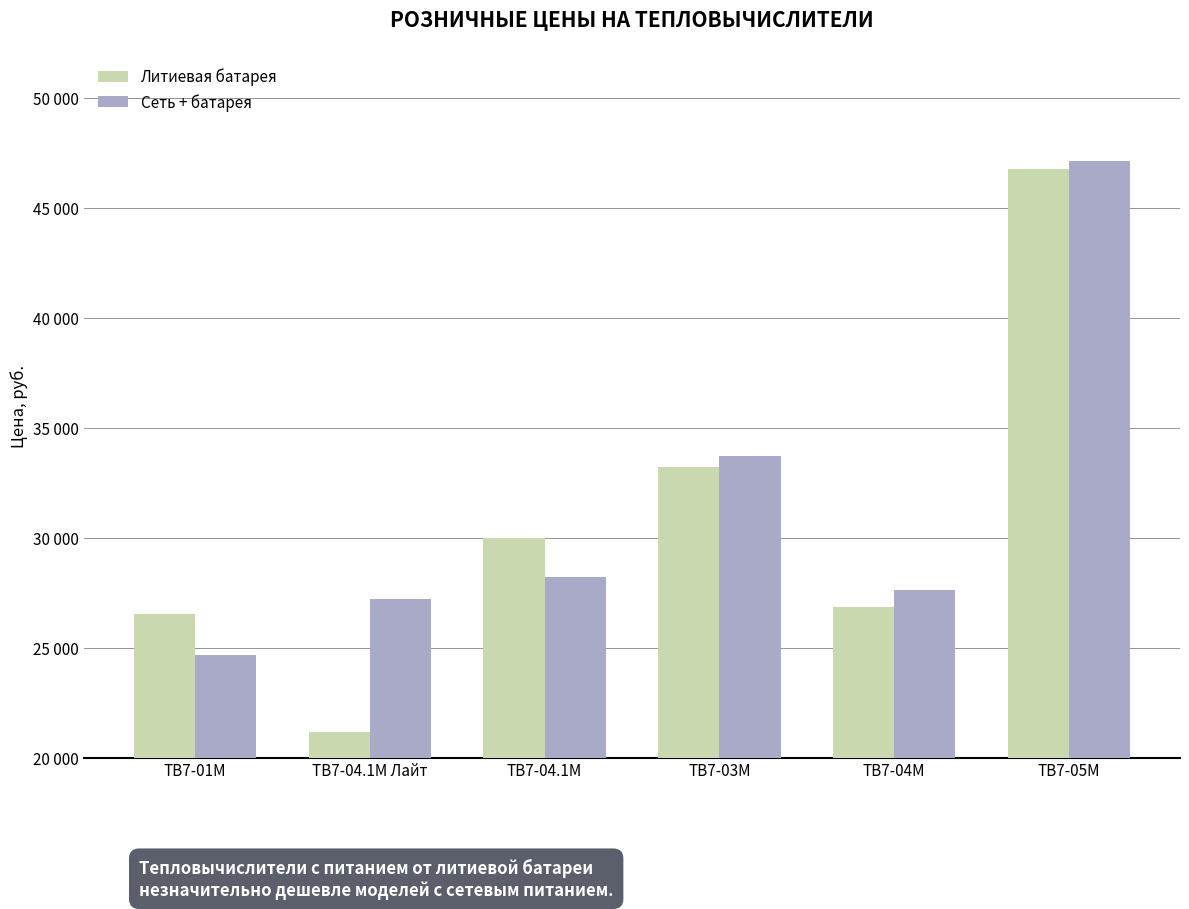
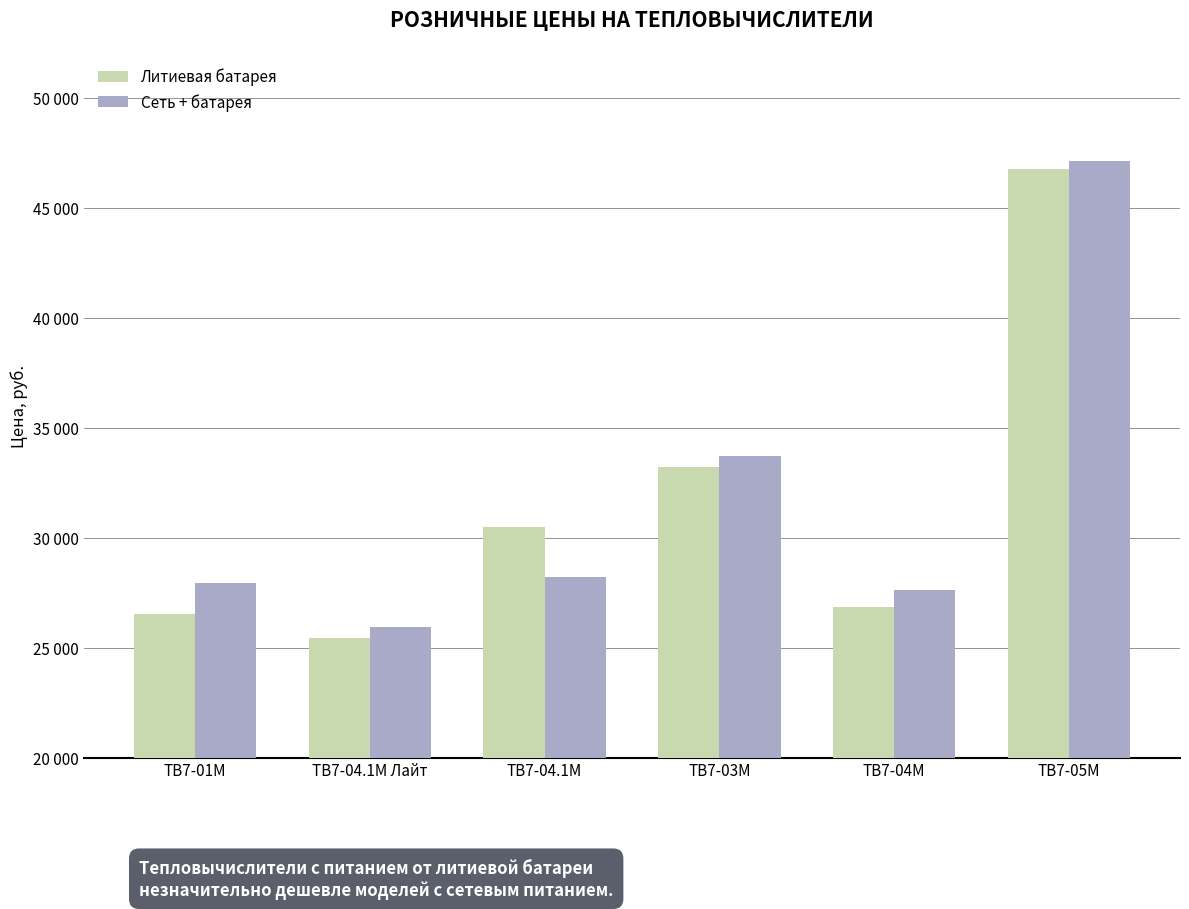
  {
    "Литиевая батарея": {
      "ТВ7-01M": 26500,
-     "ТВ7-04.1M Лайт": 21200,
-     "ТВ7-04.1M": 30000,
+     "ТВ7-04.1M Лайт": 25400,
+     "ТВ7-04.1M": 30500,
      "ТВ7-03M": 33200,
      "ТВ7-04M": 26800,
      "ТВ7-05M": 46800
    },
    "Сеть + батарея": {
-     "ТВ7-01M": 24700,
-     "ТВ7-04.1M Лайт": 27200,
+     "ТВ7-01M": 28000,
+     "ТВ7-04.1M Лайт": 25900,
      "ТВ7-04.1M": 28200,
      "ТВ7-03M": 33700,
      "ТВ7-04M": 27600,
      "ТВ7-05M": 47200
    }
  }
